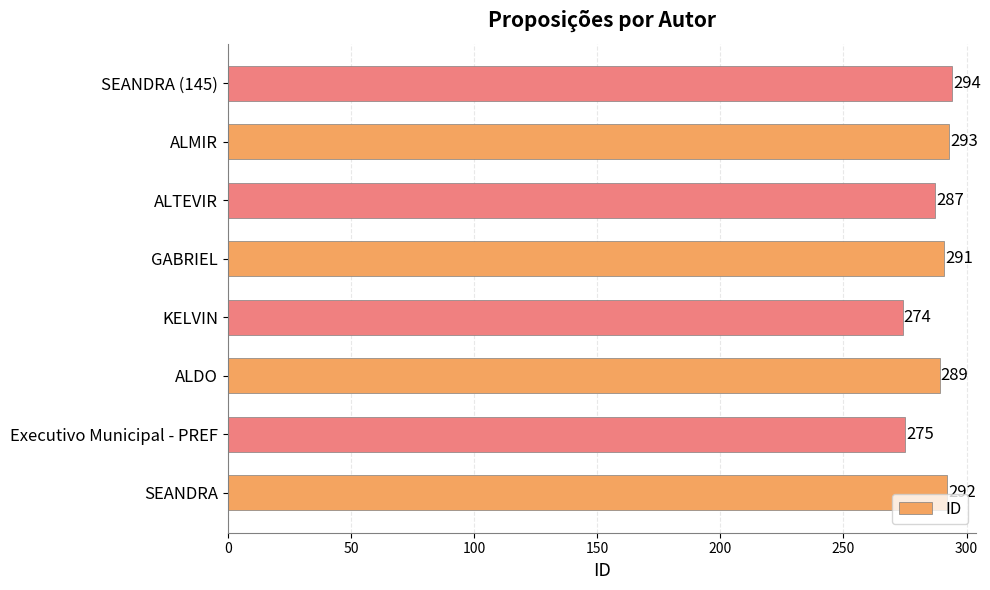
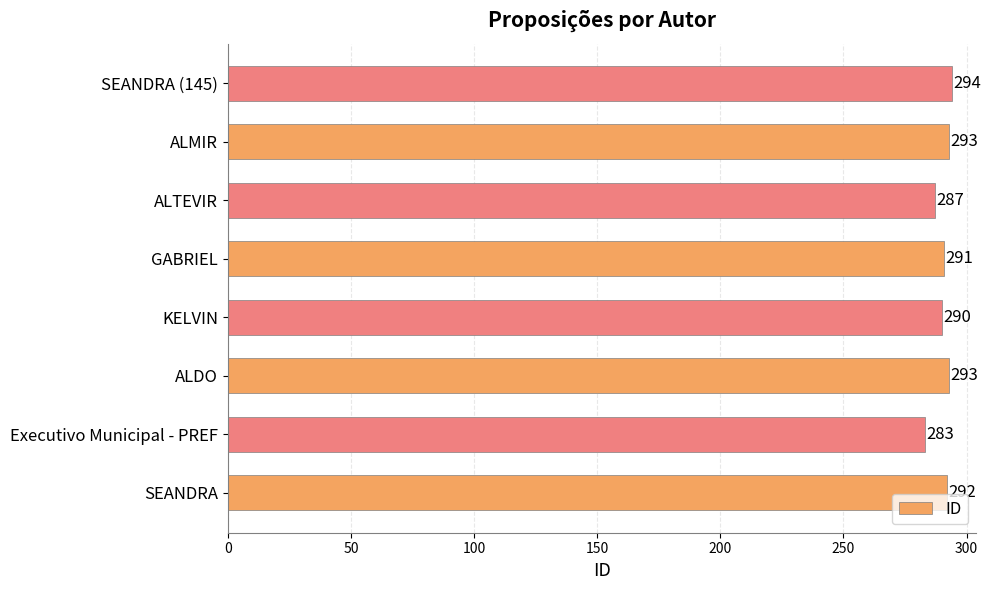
  {
    "SEANDRA (145)": 294,
    "ALMIR": 293,
    "ALTEVIR": 287,
    "GABRIEL": 291,
-   "KELVIN": 274,
-   "ALDO": 289,
-   "Executivo Municipal - PREF": 275
+   "KELVIN": 290,
+   "ALDO": 293,
+   "Executivo Municipal - PREF": 283
  }
